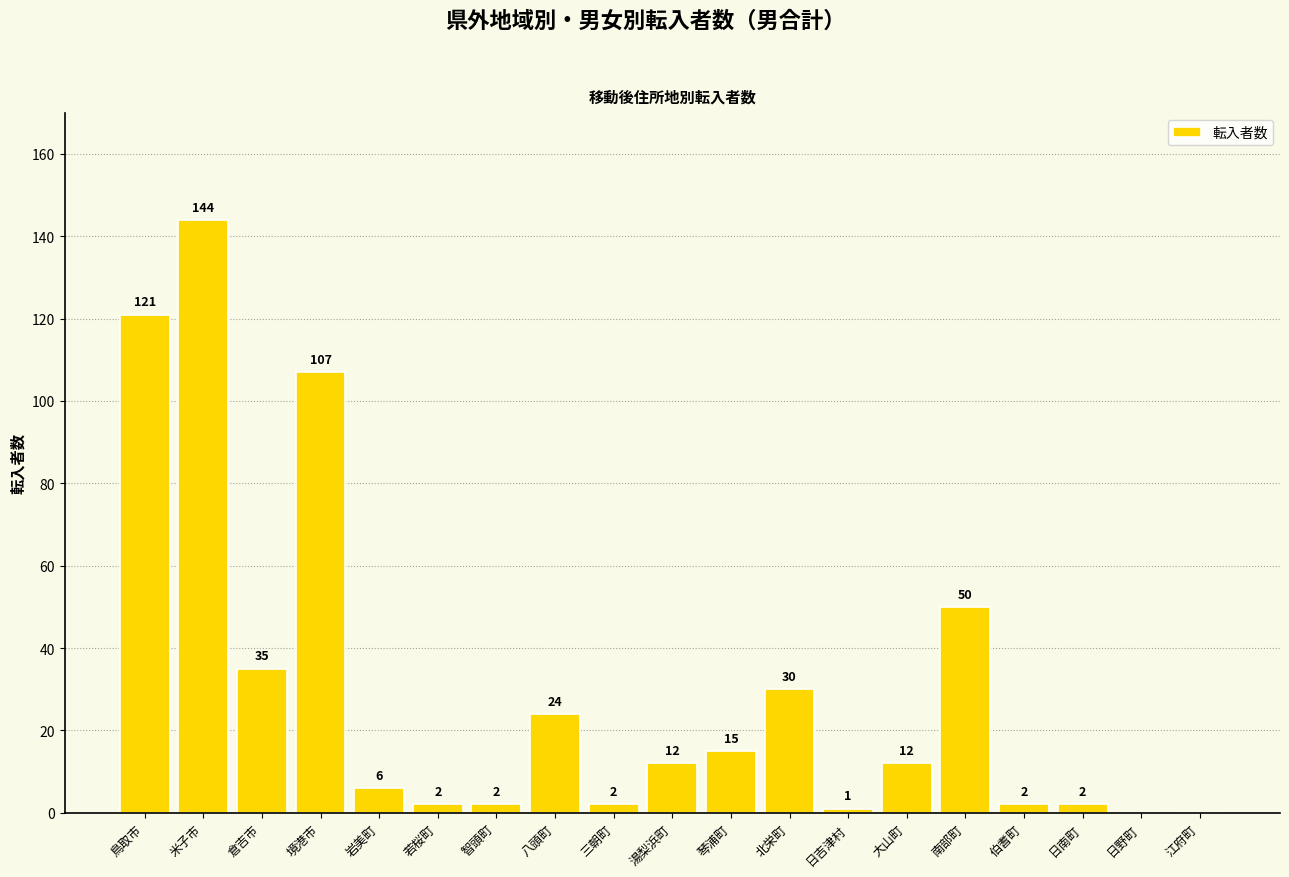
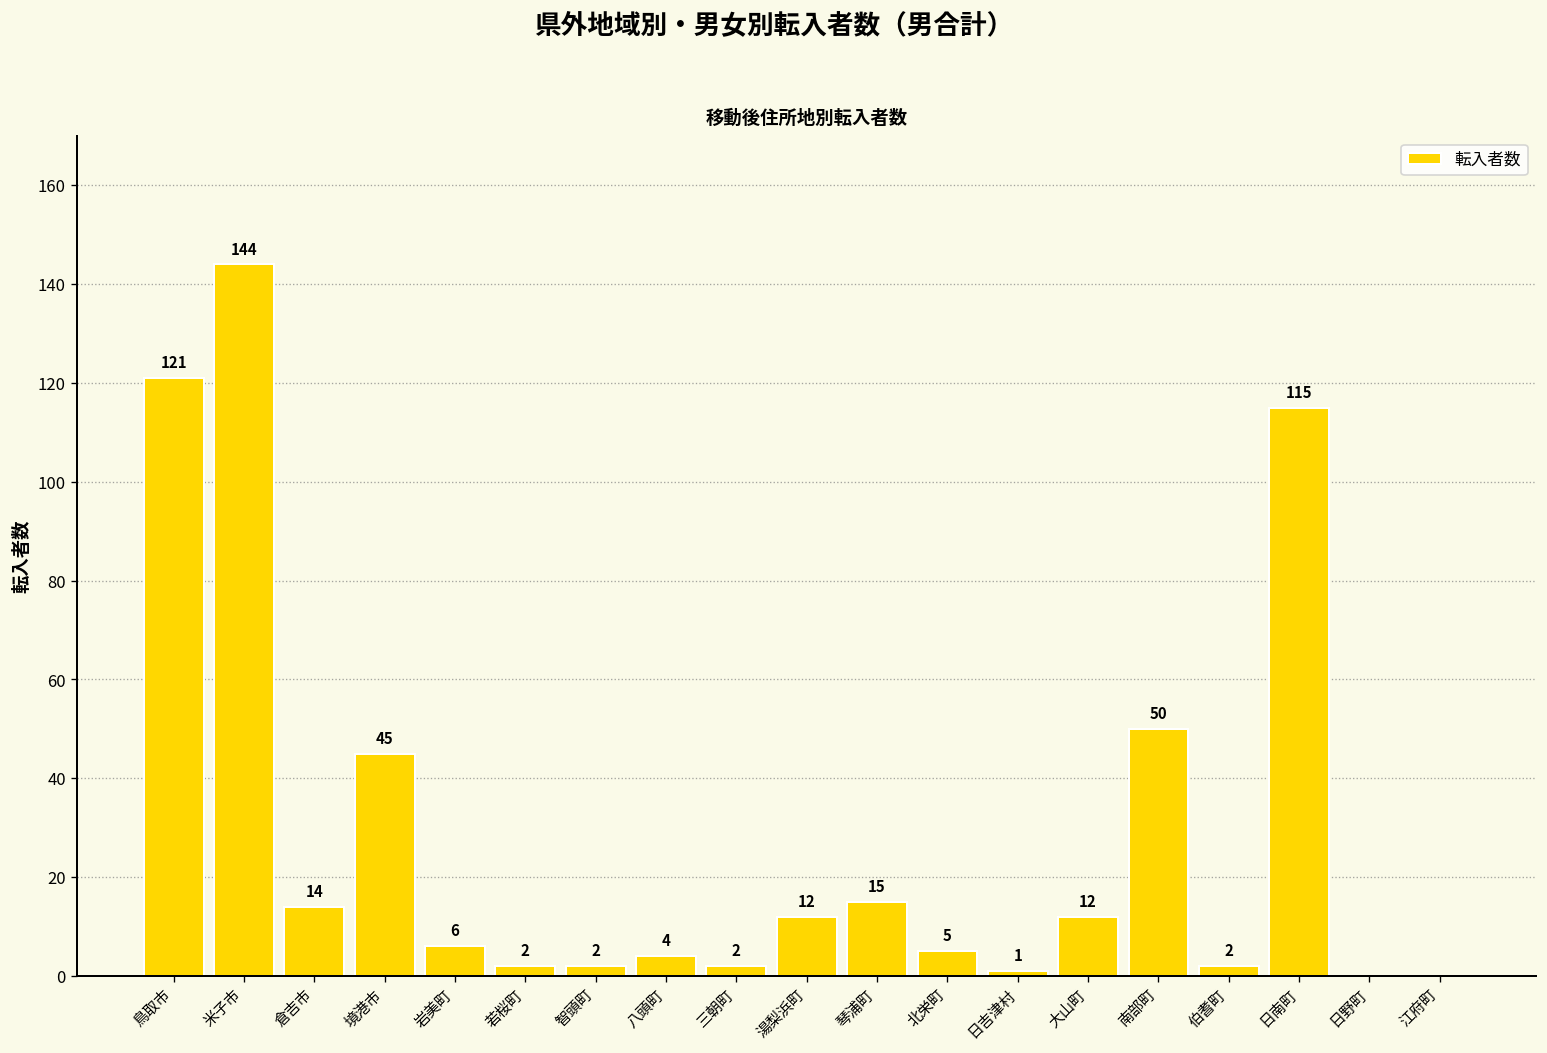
  {
    "鳥取市": 121,
    "米子市": 144,
-   "倉吉市": 35,
-   "境港市": 107,
+   "倉吉市": 14,
+   "境港市": 45,
    "岩美町": 6,
    "若桜町": 2,
    "智頭町": 2,
-   "八頭町": 24,
+   "八頭町": 4,
    "三朝町": 2,
    "湯梨浜町": 12,
    "琴浦町": 15,
-   "北栄町": 30,
+   "北栄町": 5,
    "日吉津村": 1,
    "大山町": 12,
    "南部町": 50,
    "伯耆町": 2,
-   "日南町": 2
+   "日南町": 115
  }
